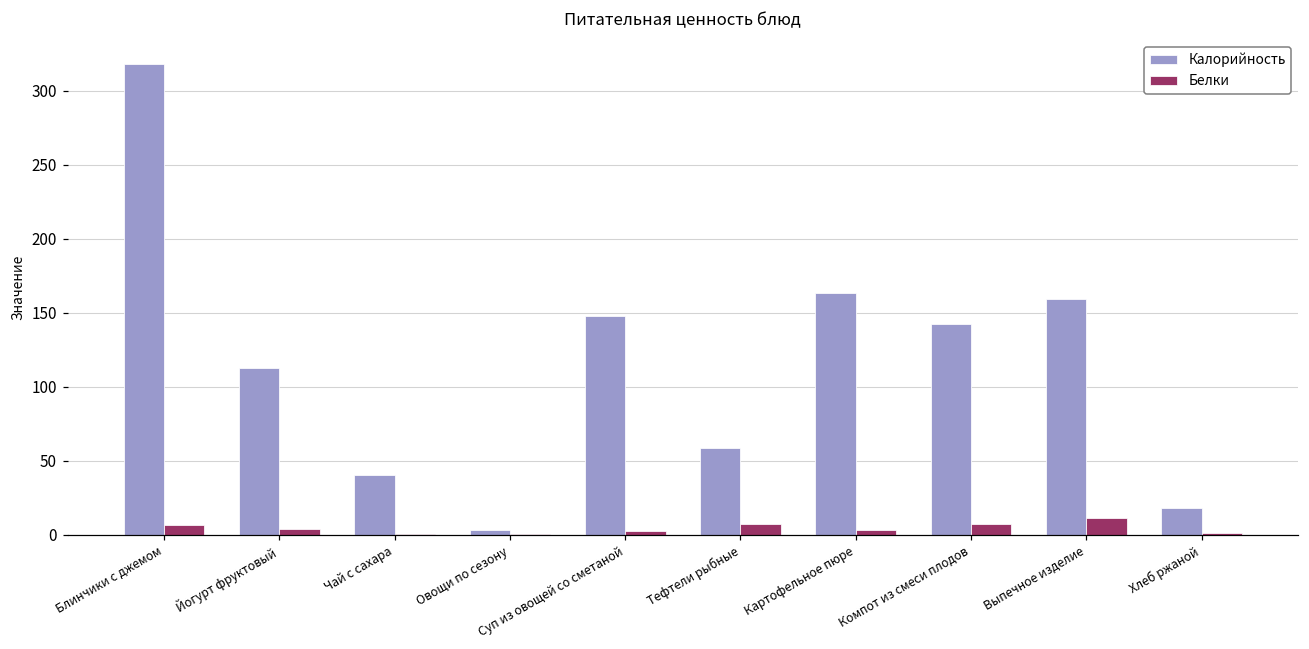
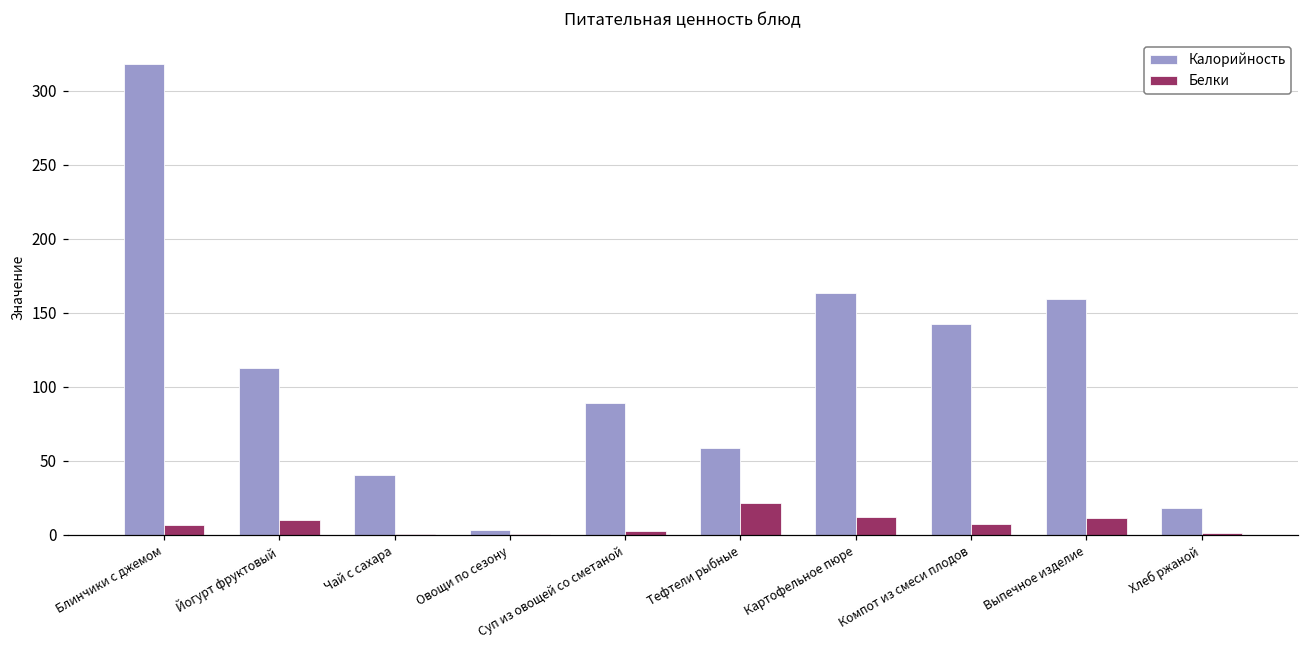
  {
    "Калорийность": {
      "Блинчики с джемом": 318,
      "Йогурт фруктовый": 113,
      "Чай с сахара": 40,
      "Овощи по сезону": 3,
-     "Суп из овощей со сметаной": 148,
+     "Суп из овощей со сметаной": 89,
      "Тефтели рыбные": 59,
      "Картофельное пюре": 164,
      "Компот из смеси плодов": 142,
      "Выпечное изделие": 159,
      "Хлеб ржаной": 18
    },
    "Белки": {
      "Блинчики с джемом": 6,
-     "Йогурт фруктовый": 4,
+     "Йогурт фруктовый": 10,
      "Суп из овощей со сметаной": 3,
-     "Тефтели рыбные": 7,
-     "Картофельное пюре": 3,
+     "Тефтели рыбные": 21,
+     "Картофельное пюре": 12,
      "Компот из смеси плодов": 7,
      "Выпечное изделие": 11
    }
  }
